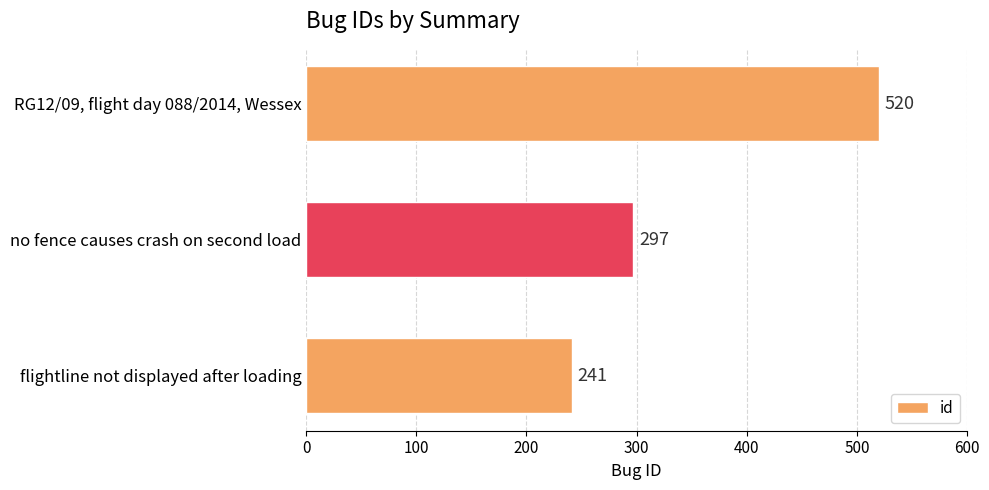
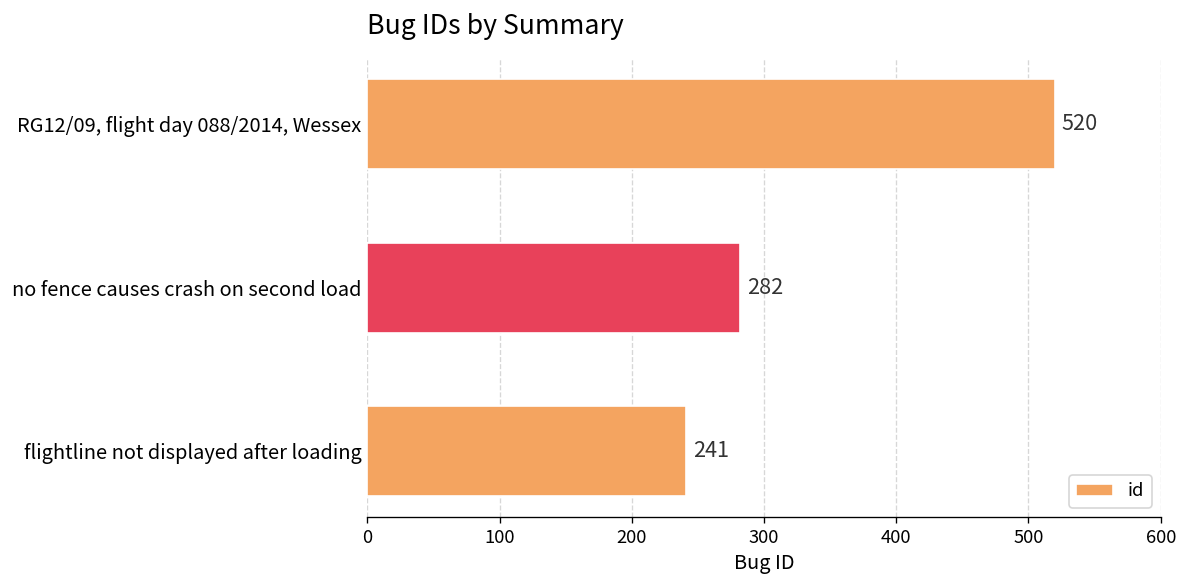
  {
    "RG12/09, flight day 088/2014, Wessex": 520,
-   "no fence causes crash on second load": 297,
+   "no fence causes crash on second load": 282,
    "flightline not displayed after loading": 241
  }
